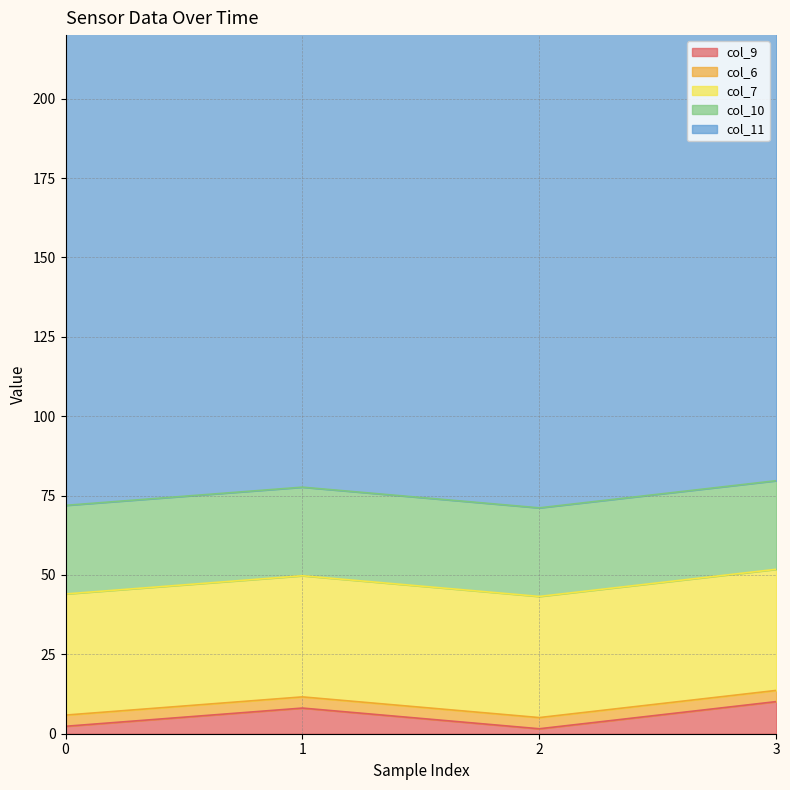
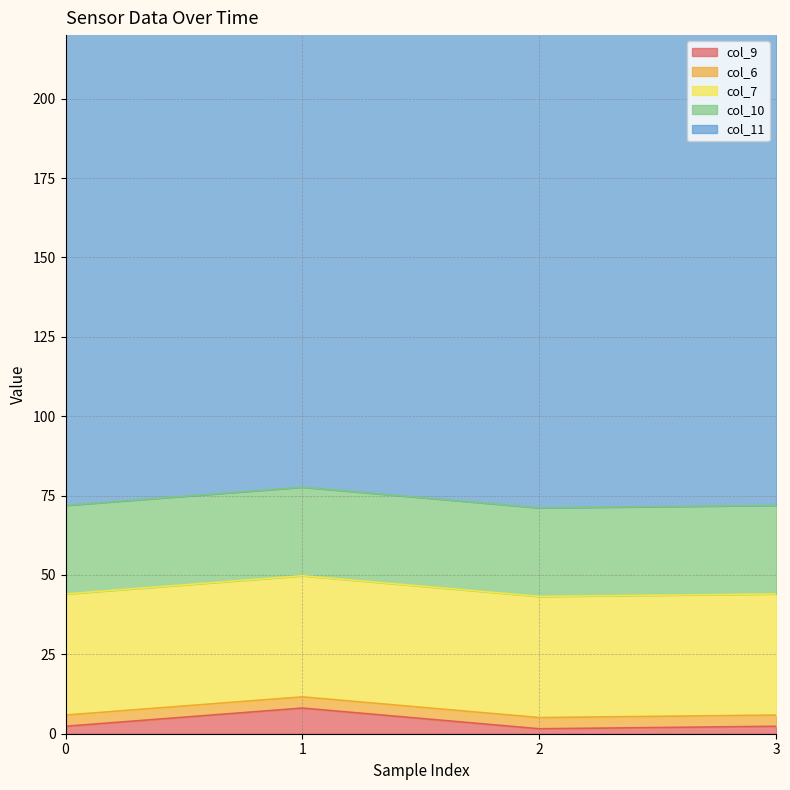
  {
    "col_9": {
      "0": 2,
      "1": 8,
      "2": 2,
-     "3": 10
+     "3": 2
    },
    "col_6": {
      "0": 4,
      "1": 4,
      "2": 4,
      "3": 4
    },
    "col_7": {
      "0": 38,
      "1": 38,
      "2": 38,
      "3": 38
    },
    "col_10": {
      "0": 28,
      "1": 28,
      "2": 28,
      "3": 28
    }
  }
